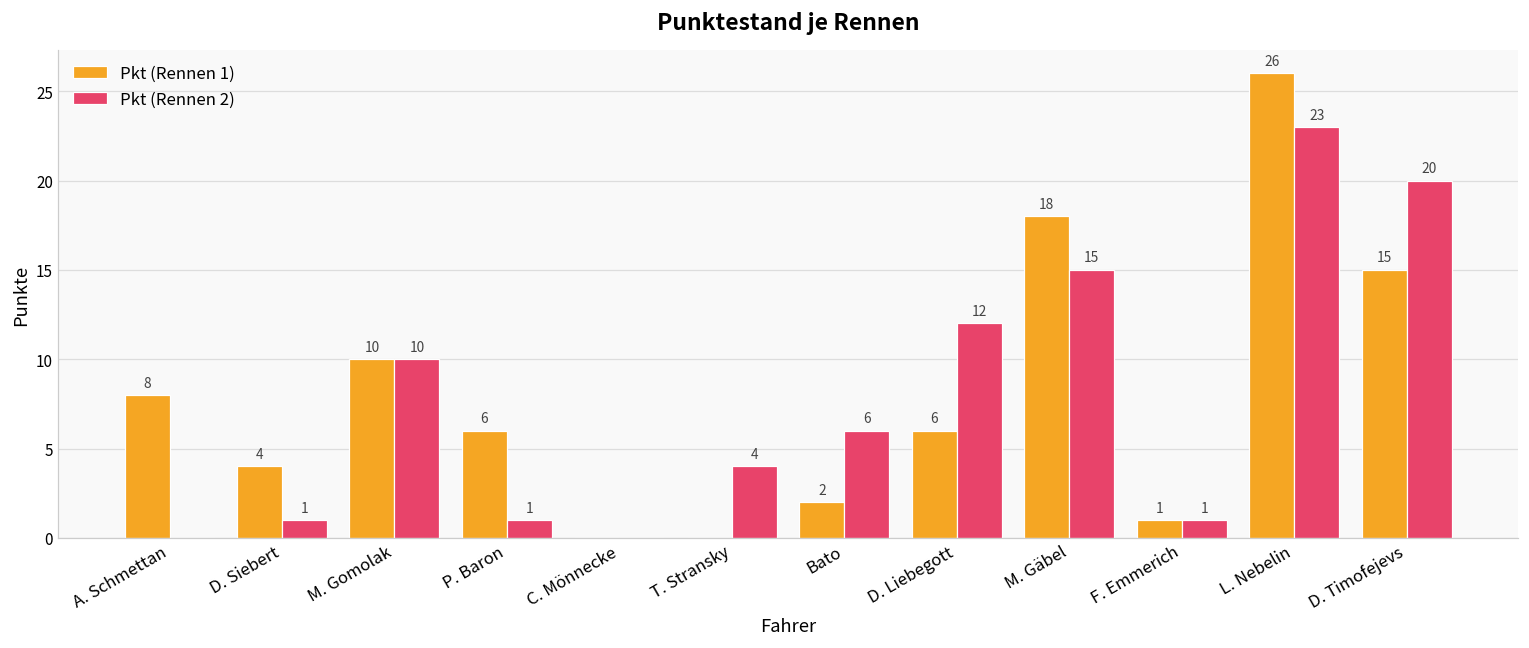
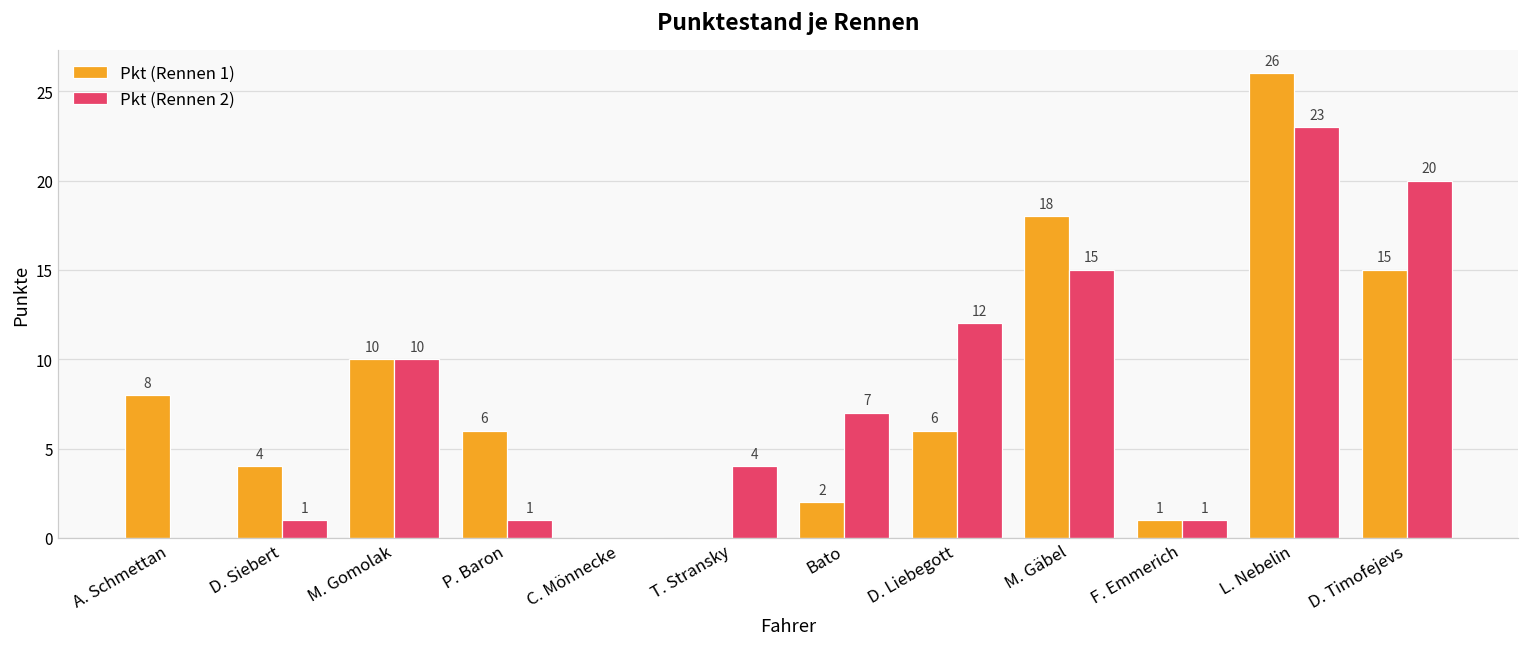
  {
    "Pkt (Rennen 1)": {
      "A. Schmettan": 8,
      "D. Siebert": 4,
      "M. Gomolak": 10,
      "P. Baron": 6,
      "Bato": 2,
      "D. Liebegott": 6,
      "M. Gäbel": 18,
      "F. Emmerich": 1,
      "L. Nebelin": 26,
      "D. Timofejevs": 15
    },
    "Pkt (Rennen 2)": {
      "D. Siebert": 1,
      "M. Gomolak": 10,
      "P. Baron": 1,
      "T. Stransky": 4,
-     "Bato": 6,
+     "Bato": 7,
      "D. Liebegott": 12,
      "M. Gäbel": 15,
      "F. Emmerich": 1,
      "L. Nebelin": 23,
      "D. Timofejevs": 20
    }
  }
